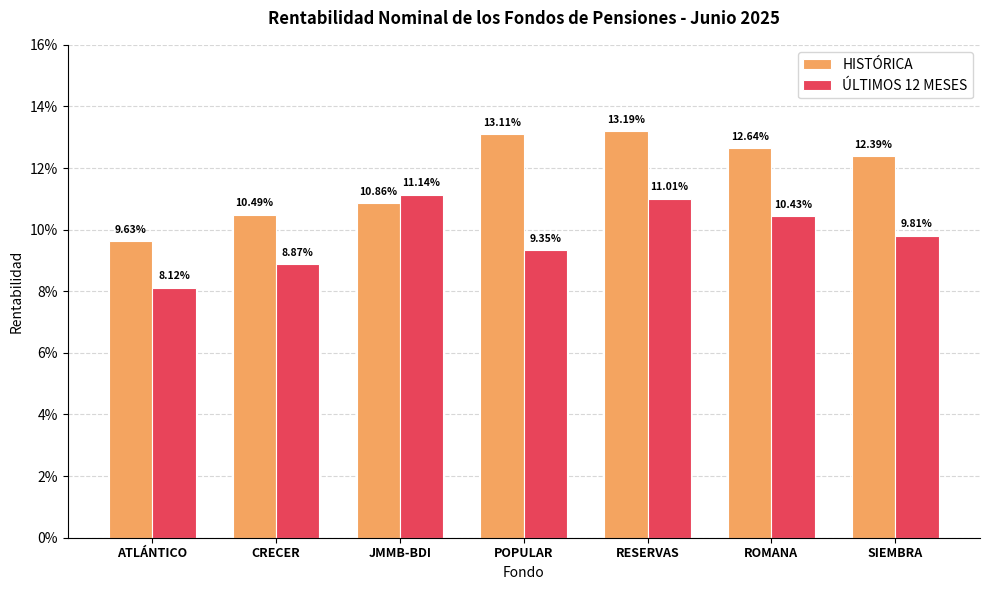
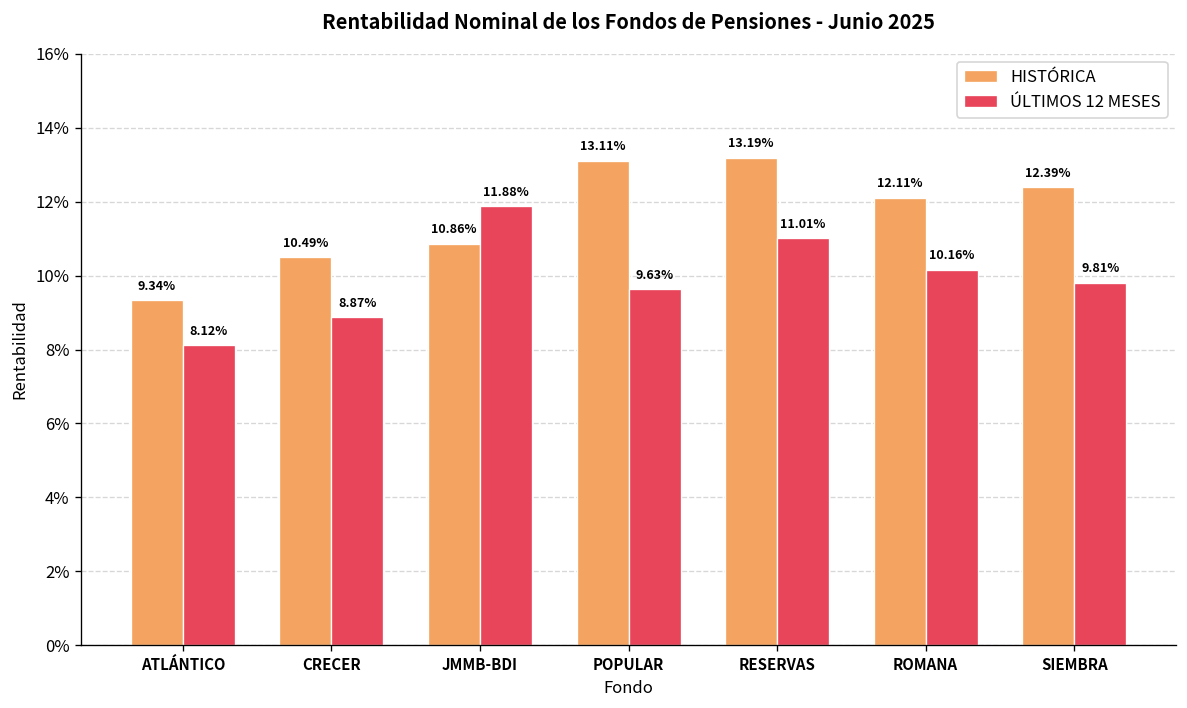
  {
    "HISTÓRICA": {
-     "ATLÁNTICO": "9.63%",
+     "ATLÁNTICO": "9.34%",
      "CRECER": "10.49%",
      "JMMB-BDI": "10.86%",
      "POPULAR": "13.11%",
      "RESERVAS": "13.19%",
-     "ROMANA": "12.64%",
+     "ROMANA": "12.11%",
      "SIEMBRA": "12.39%"
    },
    "ÚLTIMOS 12 MESES": {
      "ATLÁNTICO": "8.12%",
      "CRECER": "8.87%",
-     "JMMB-BDI": "11.14%",
-     "POPULAR": "9.35%",
+     "JMMB-BDI": "11.88%",
+     "POPULAR": "9.63%",
      "RESERVAS": "11.01%",
-     "ROMANA": "10.43%",
+     "ROMANA": "10.16%",
      "SIEMBRA": "9.81%"
    }
  }
